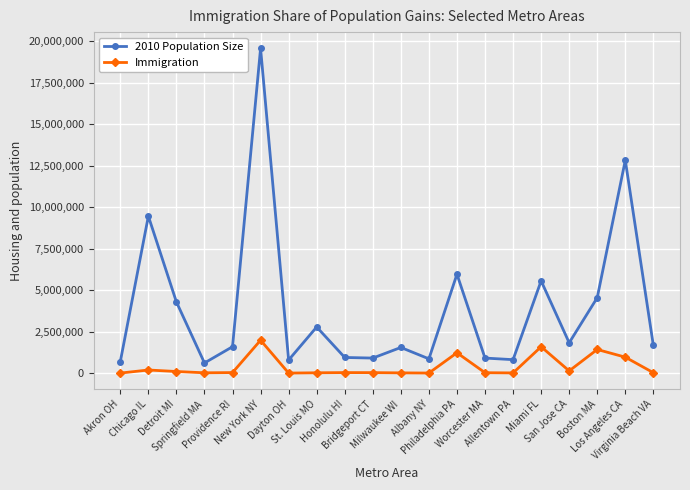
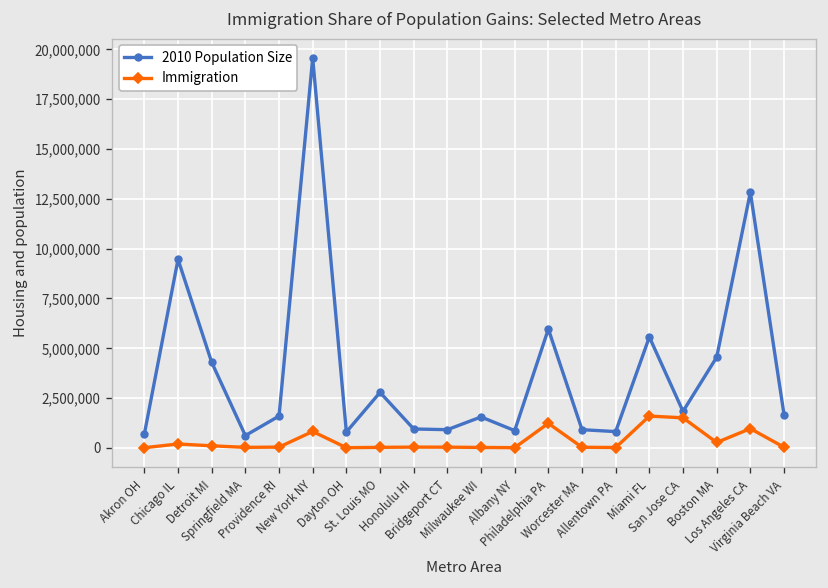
  {
    "2010 Population Size": {
      "Akron OH": "700,000",
      "Chicago IL": "9,500,000",
      "Detroit MI": "4,300,000",
      "Springfield MA": "600,000",
      "Providence RI": "1,600,000",
      "New York NY": "19,600,000",
      "Dayton OH": "800,000",
      "St. Louis MO": "2,800,000",
      "Honolulu HI": "1,000,000",
      "Bridgeport CT": "900,000",
      "Milwaukee WI": "1,600,000",
      "Albany NY": "900,000",
      "Philadelphia PA": "6,000,000",
      "Worcester MA": "900,000",
      "Allentown PA": "800,000",
      "Miami FL": "5,600,000",
      "San Jose CA": "1,800,000",
      "Boston MA": "4,600,000",
      "Los Angeles CA": "12,800,000",
      "Virginia Beach VA": "1,700,000"
    },
    "Immigration": {
      "Akron OH": "0",
      "Chicago IL": "200,000",
      "Detroit MI": "100,000",
      "Springfield MA": "0",
      "Providence RI": "0",
-     "New York NY": "2,000,000",
+     "New York NY": "800,000",
      "Dayton OH": "0",
      "St. Louis MO": "0",
      "Honolulu HI": "0",
      "Bridgeport CT": "0",
      "Milwaukee WI": "0",
      "Albany NY": "0",
      "Philadelphia PA": "1,200,000",
      "Worcester MA": "0",
      "Allentown PA": "0",
      "Miami FL": "1,600,000",
-     "San Jose CA": "100,000",
-     "Boston MA": "1,400,000",
+     "San Jose CA": "1,500,000",
+     "Boston MA": "300,000",
      "Los Angeles CA": "1,000,000",
      "Virginia Beach VA": "0"
    }
  }
